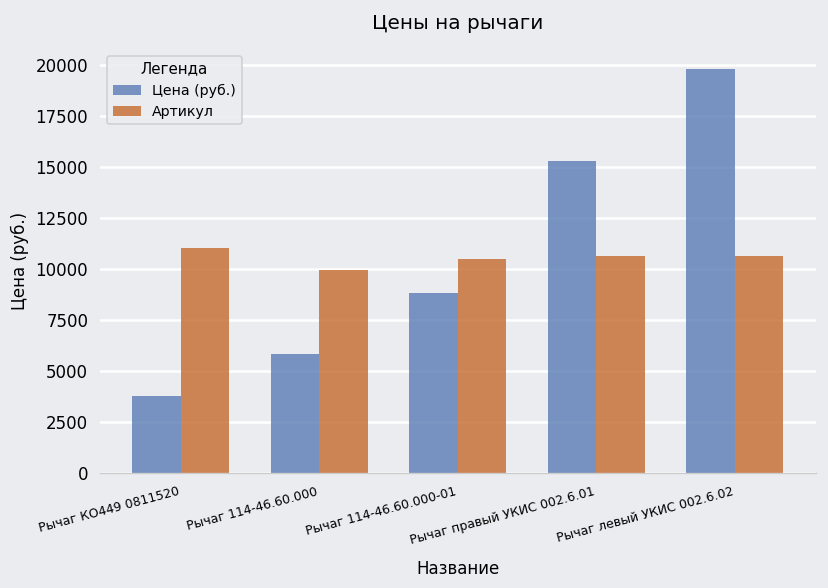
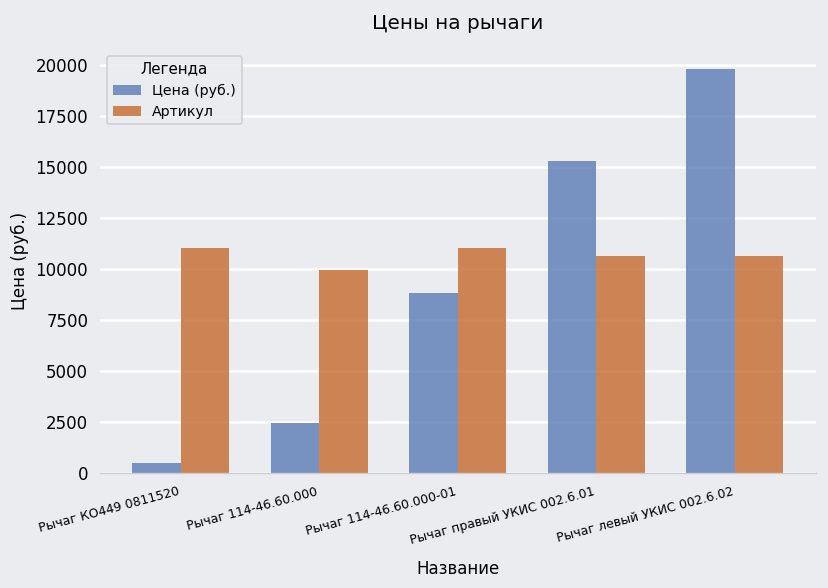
  {
    "Цена (руб.)": {
-     "Рычаг КО449 0811520": 3800,
-     "Рычаг 114-46.60.000": 5800,
+     "Рычаг КО449 0811520": 500,
+     "Рычаг 114-46.60.000": 2500,
      "Рычаг 114-46.60.000-01": 8800,
      "Рычаг правый УКИС 002.6.01": 15300,
      "Рычаг левый УКИС 002.6.02": 19800
    },
    "Артикул": {
      "Рычаг КО449 0811520": 11000,
      "Рычаг 114-46.60.000": 10000,
-     "Рычаг 114-46.60.000-01": 10500,
+     "Рычаг 114-46.60.000-01": 11000,
      "Рычаг правый УКИС 002.6.01": 10600,
      "Рычаг левый УКИС 002.6.02": 10600
    }
  }
